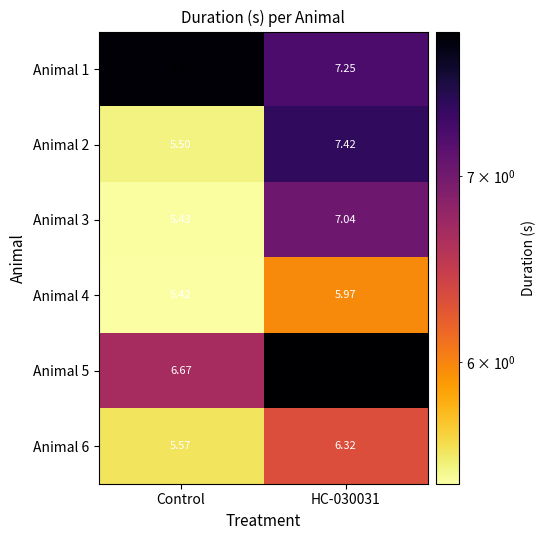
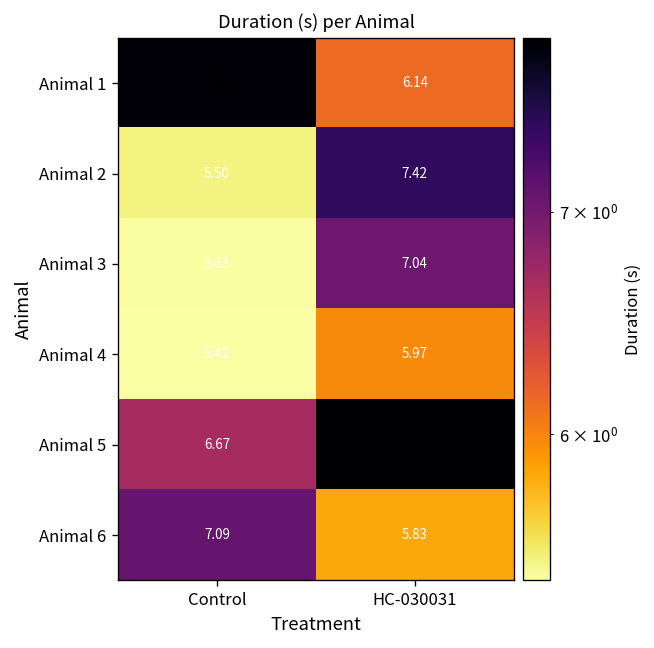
  {
    "Animal 1": {
-     "HC-030031": 7.25
+     "HC-030031": 6.14
    },
    "Animal 2": {
      "Control": 5.50,
      "HC-030031": 7.42
    },
    "Animal 3": {
      "Control": 5.43,
      "HC-030031": 7.04
    },
    "Animal 4": {
      "Control": 5.42,
      "HC-030031": 5.97
    },
    "Animal 5": {
      "Control": 6.67
    },
    "Animal 6": {
-     "Control": 5.57,
-     "HC-030031": 6.32
+     "Control": 7.09,
+     "HC-030031": 5.83
    }
  }
